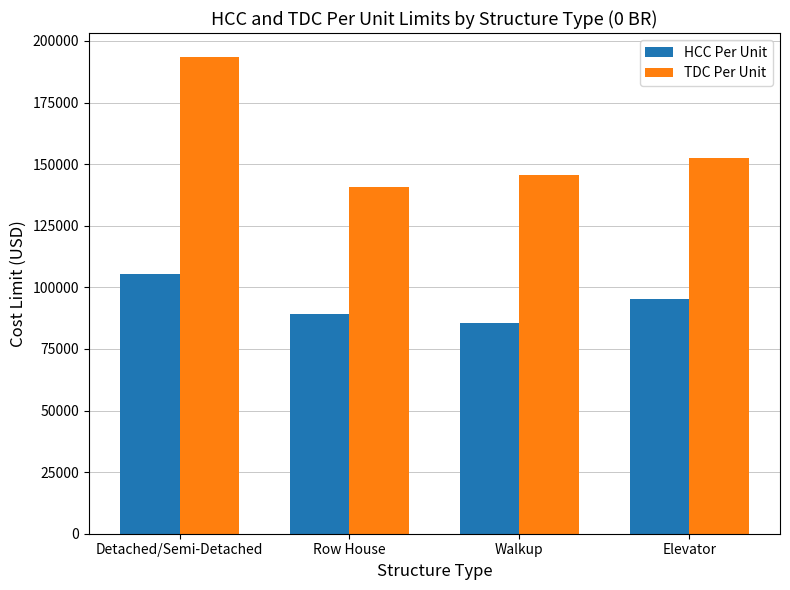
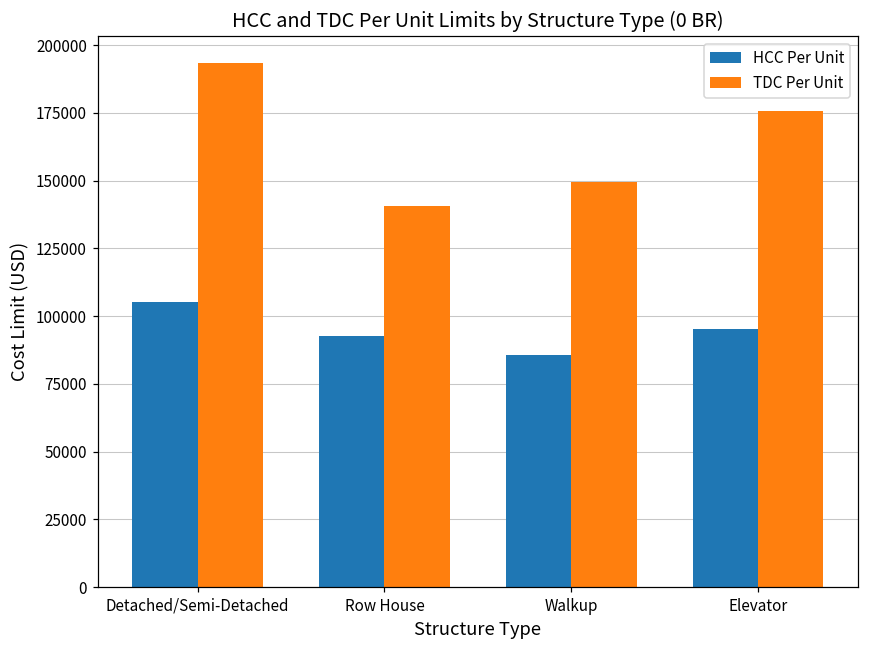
  {
    "HCC Per Unit": {
      "Detached/Semi-Detached": 105000,
-     "Row House": 89000,
+     "Row House": 93000,
      "Walkup": 85000,
      "Elevator": 95000
    },
    "TDC Per Unit": {
      "Detached/Semi-Detached": 194000,
      "Row House": 141000,
-     "Walkup": 145000,
-     "Elevator": 153000
+     "Walkup": 150000,
+     "Elevator": 176000
    }
  }
